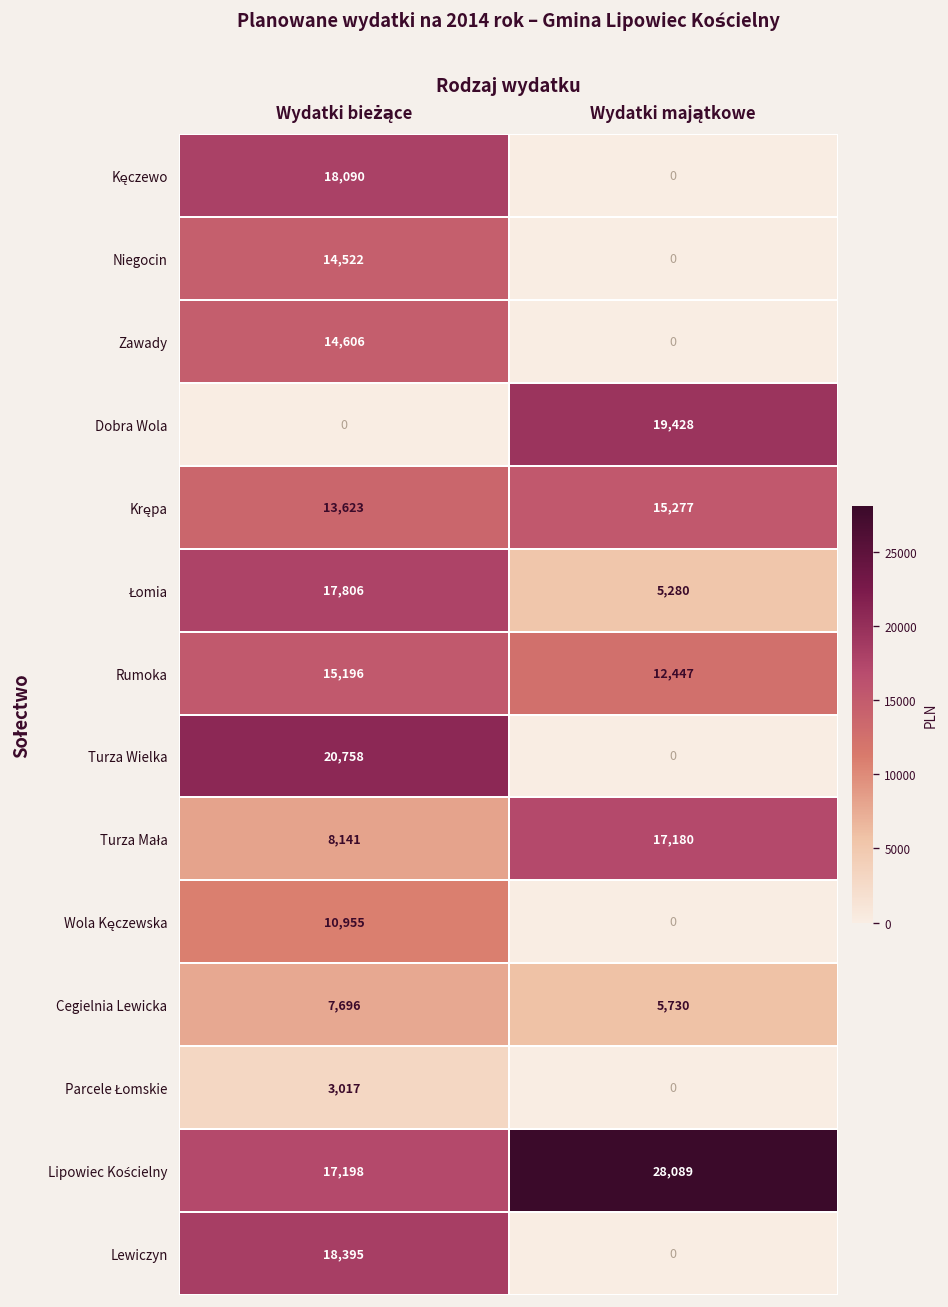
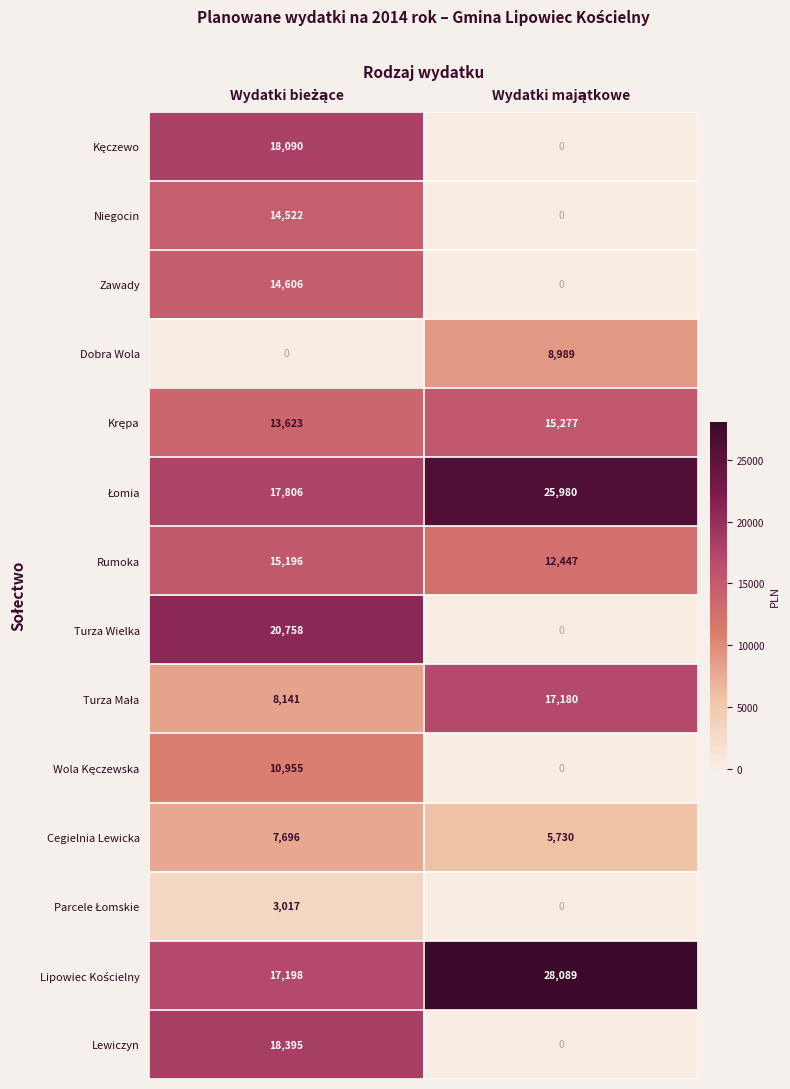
  {
    "Kęczewo": {
      "Wydatki bieżące": "18,090",
      "Wydatki majątkowe": "0"
    },
    "Niegocin": {
      "Wydatki bieżące": "14,522",
      "Wydatki majątkowe": "0"
    },
    "Zawady": {
      "Wydatki bieżące": "14,606",
      "Wydatki majątkowe": "0"
    },
    "Dobra Wola": {
      "Wydatki bieżące": "0",
-     "Wydatki majątkowe": "19,428"
+     "Wydatki majątkowe": "8,989"
    },
    "Krępa": {
      "Wydatki bieżące": "13,623",
      "Wydatki majątkowe": "15,277"
    },
    "Łomia": {
      "Wydatki bieżące": "17,806",
-     "Wydatki majątkowe": "5,280"
+     "Wydatki majątkowe": "25,980"
    },
    "Rumoka": {
      "Wydatki bieżące": "15,196",
      "Wydatki majątkowe": "12,447"
    },
    "Turza Wielka": {
      "Wydatki bieżące": "20,758",
      "Wydatki majątkowe": "0"
    },
    "Turza Mała": {
      "Wydatki bieżące": "8,141",
      "Wydatki majątkowe": "17,180"
    },
    "Wola Kęczewska": {
      "Wydatki bieżące": "10,955",
      "Wydatki majątkowe": "0"
    },
    "Cegielnia Lewicka": {
      "Wydatki bieżące": "7,696",
      "Wydatki majątkowe": "5,730"
    },
    "Parcele Łomskie": {
      "Wydatki bieżące": "3,017",
      "Wydatki majątkowe": "0"
    },
    "Lipowiec Kościelny": {
      "Wydatki bieżące": "17,198",
      "Wydatki majątkowe": "28,089"
    },
    "Lewiczyn": {
      "Wydatki bieżące": "18,395",
      "Wydatki majątkowe": "0"
    }
  }
